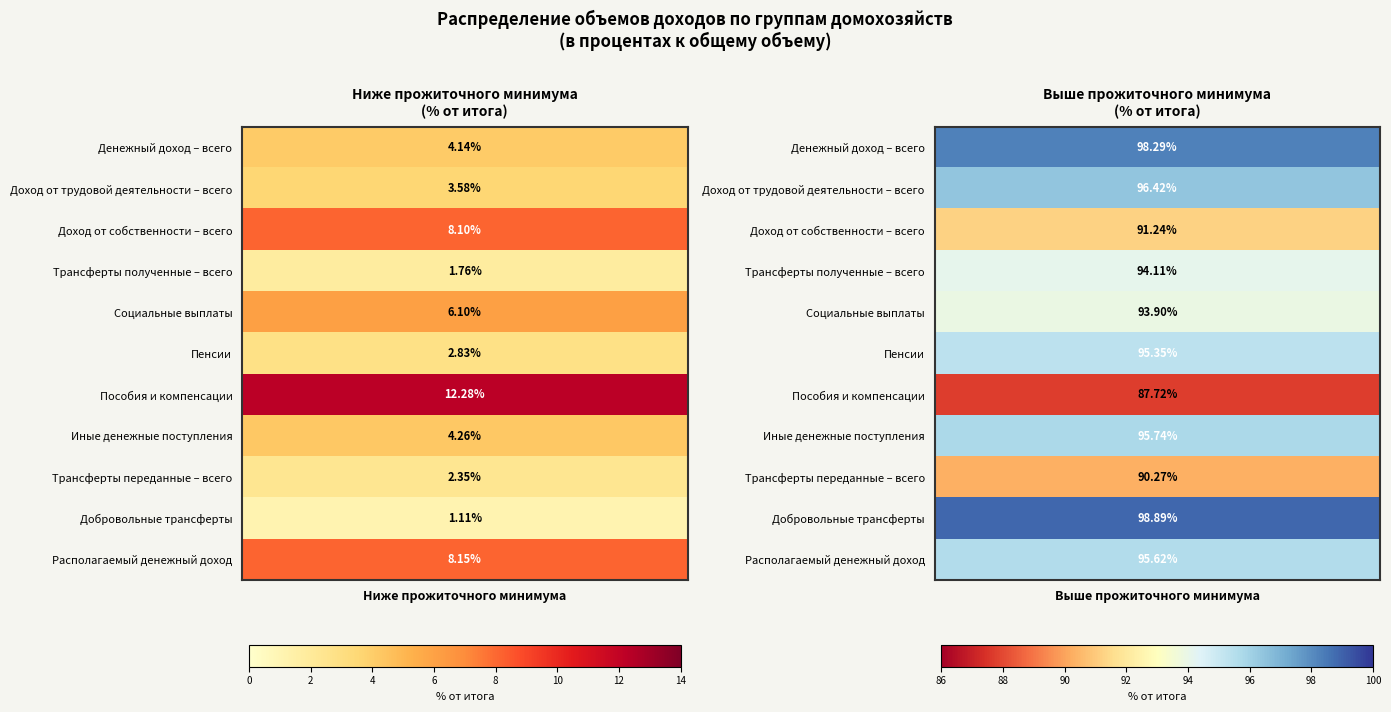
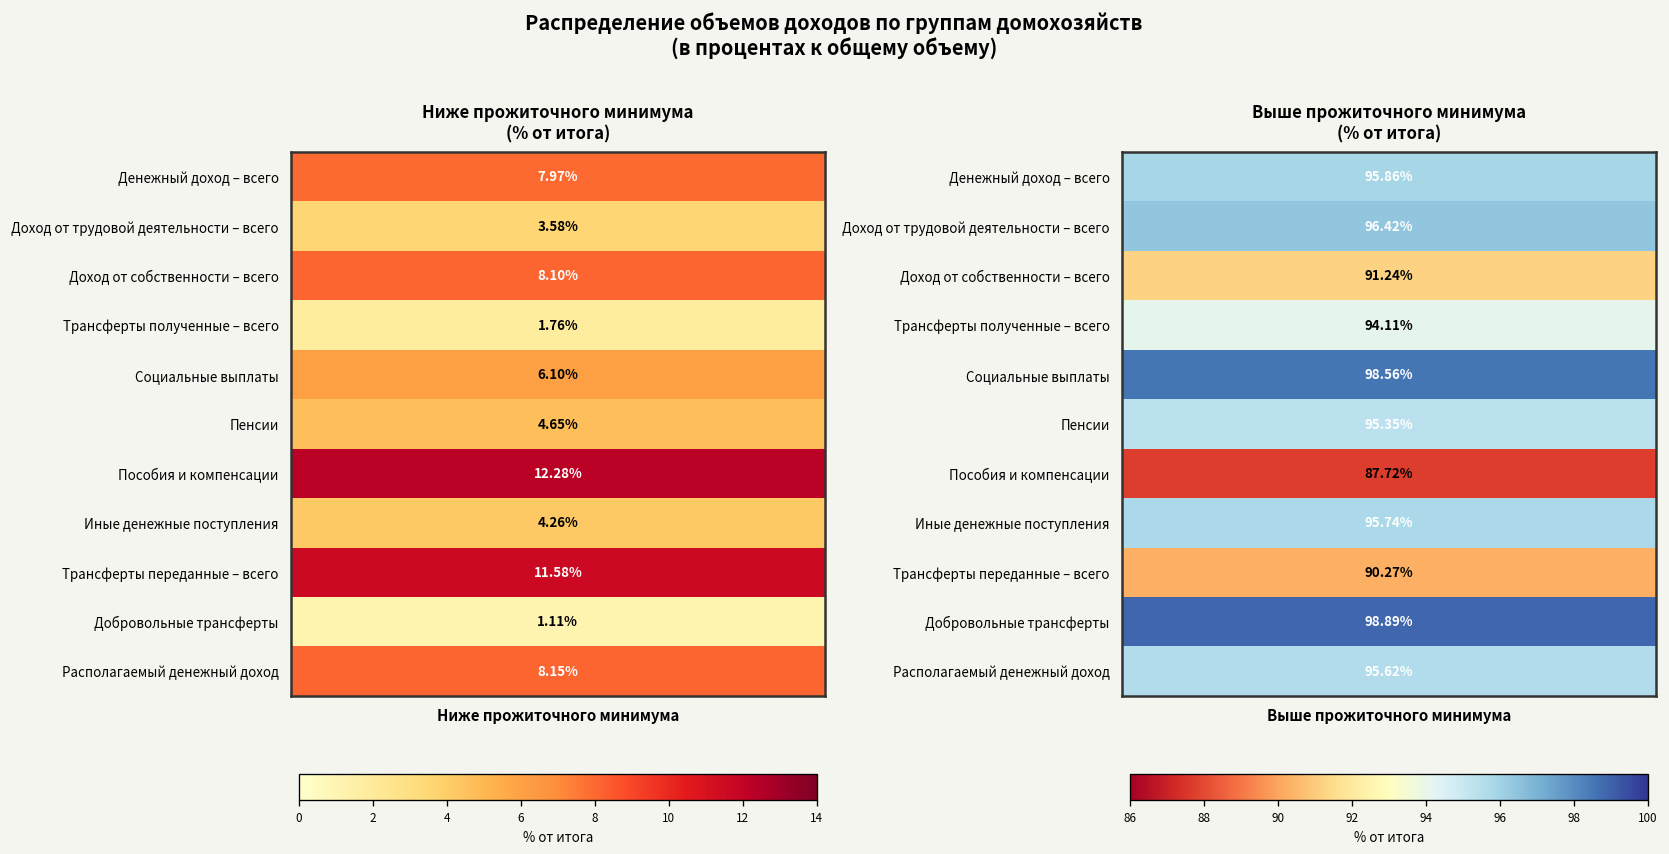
  {
    "Ниже прожиточного минимума (% от итога)": {
      "Денежный доход – всего": {
-       "Ниже прожиточного минимума": "4.14%"
+       "Ниже прожиточного минимума": "7.97%"
      },
      "Доход от трудовой деятельности – всего": {
        "Ниже прожиточного минимума": "3.58%"
      },
      "Доход от собственности – всего": {
        "Ниже прожиточного минимума": "8.10%"
      },
      "Трансферты полученные – всего": {
        "Ниже прожиточного минимума": "1.76%"
      },
      "Социальные выплаты": {
        "Ниже прожиточного минимума": "6.10%"
      },
      "Пенсии": {
-       "Ниже прожиточного минимума": "2.83%"
+       "Ниже прожиточного минимума": "4.65%"
      },
      "Пособия и компенсации": {
        "Ниже прожиточного минимума": "12.28%"
      },
      "Иные денежные поступления": {
        "Ниже прожиточного минимума": "4.26%"
      },
      "Трансферты переданные – всего": {
-       "Ниже прожиточного минимума": "2.35%"
+       "Ниже прожиточного минимума": "11.58%"
      },
      "Добровольные трансферты": {
        "Ниже прожиточного минимума": "1.11%"
      },
      "Располагаемый денежный доход": {
        "Ниже прожиточного минимума": "8.15%"
      }
    },
    "Выше прожиточного минимума (% от итога)": {
      "Денежный доход – всего": {
-       "Выше прожиточного минимума": "98.29%"
+       "Выше прожиточного минимума": "95.86%"
      },
      "Доход от трудовой деятельности – всего": {
        "Выше прожиточного минимума": "96.42%"
      },
      "Доход от собственности – всего": {
        "Выше прожиточного минимума": "91.24%"
      },
      "Трансферты полученные – всего": {
        "Выше прожиточного минимума": "94.11%"
      },
      "Социальные выплаты": {
-       "Выше прожиточного минимума": "93.90%"
+       "Выше прожиточного минимума": "98.56%"
      },
      "Пенсии": {
        "Выше прожиточного минимума": "95.35%"
      },
      "Пособия и компенсации": {
        "Выше прожиточного минимума": "87.72%"
      },
      "Иные денежные поступления": {
        "Выше прожиточного минимума": "95.74%"
      },
      "Трансферты переданные – всего": {
        "Выше прожиточного минимума": "90.27%"
      },
      "Добровольные трансферты": {
        "Выше прожиточного минимума": "98.89%"
      },
      "Располагаемый денежный доход": {
        "Выше прожиточного минимума": "95.62%"
      }
    }
  }
